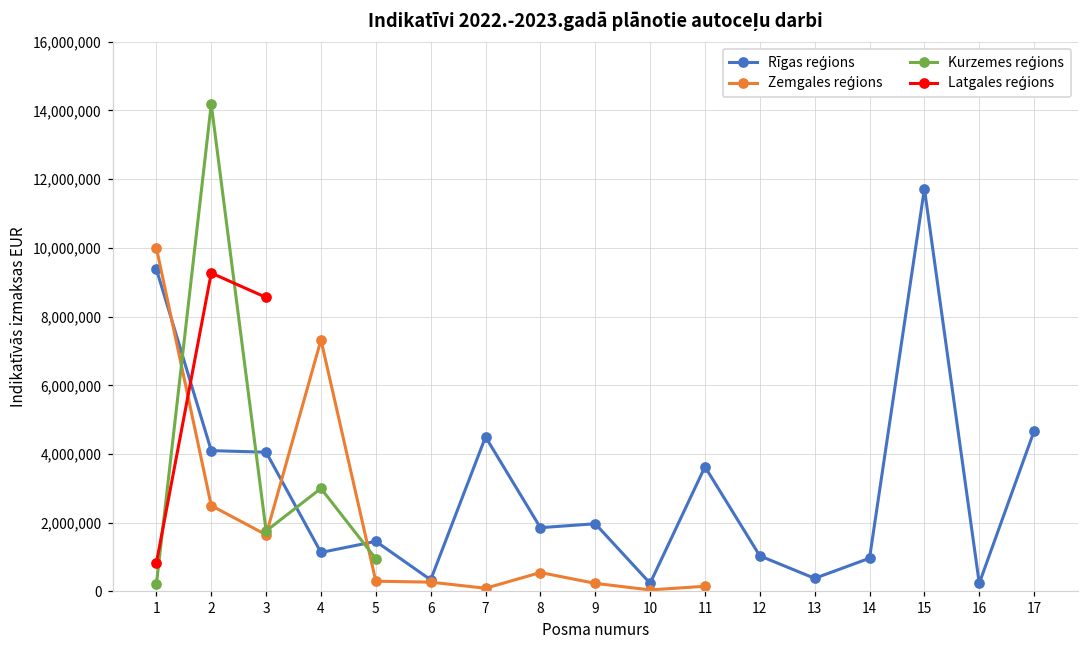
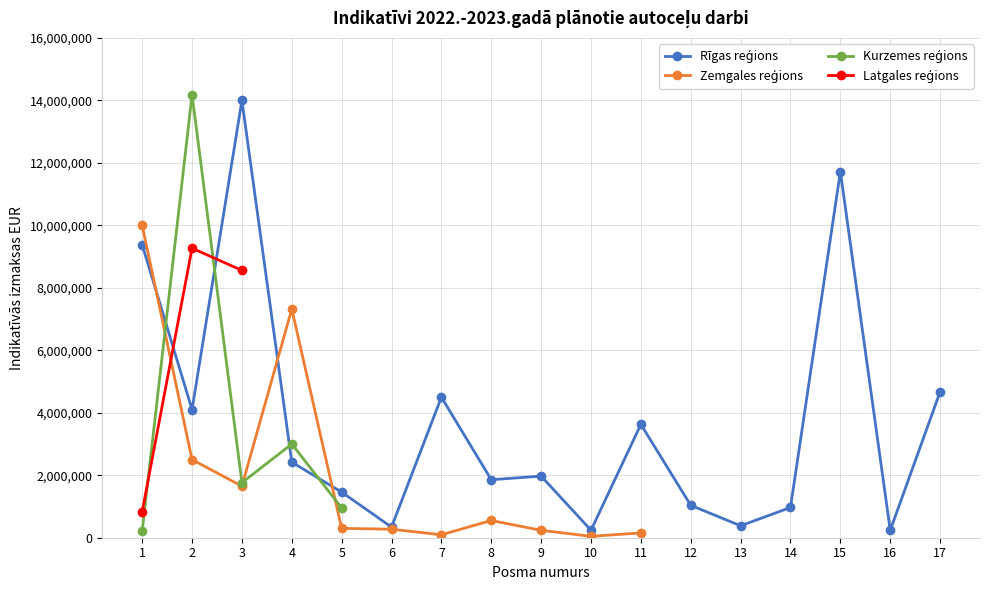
  {
    "Rīgas reģions": {
      "1": "9,400,000",
      "2": "4,100,000",
-     "3": "4,100,000",
-     "4": "1,100,000",
+     "3": "14,000,000",
+     "4": "2,400,000",
      "5": "1,500,000",
      "7": "4,500,000",
      "8": "1,900,000",
      "9": "2,000,000",
      "10": "200,000",
      "11": "3,600,000",
      "12": "1,000,000",
      "13": "400,000",
      "14": "1,000,000",
      "15": "11,700,000",
      "16": "200,000",
      "17": "4,700,000"
    },
    "Zemgales reģions": {
      "1": "10,000,000",
      "2": "2,500,000",
      "3": "1,700,000",
      "4": "7,300,000",
      "5": "300,000",
      "7": "100,000",
      "8": "600,000",
      "9": "200,000",
      "10": "0",
      "11": "200,000"
    },
    "Kurzemes reģions": {
      "1": "200,000",
      "2": "14,200,000",
      "3": "1,800,000",
      "4": "3,000,000",
      "5": "1,000,000"
    },
    "Latgales reģions": {
      "1": "800,000",
      "2": "9,300,000",
      "3": "8,600,000"
    }
  }
